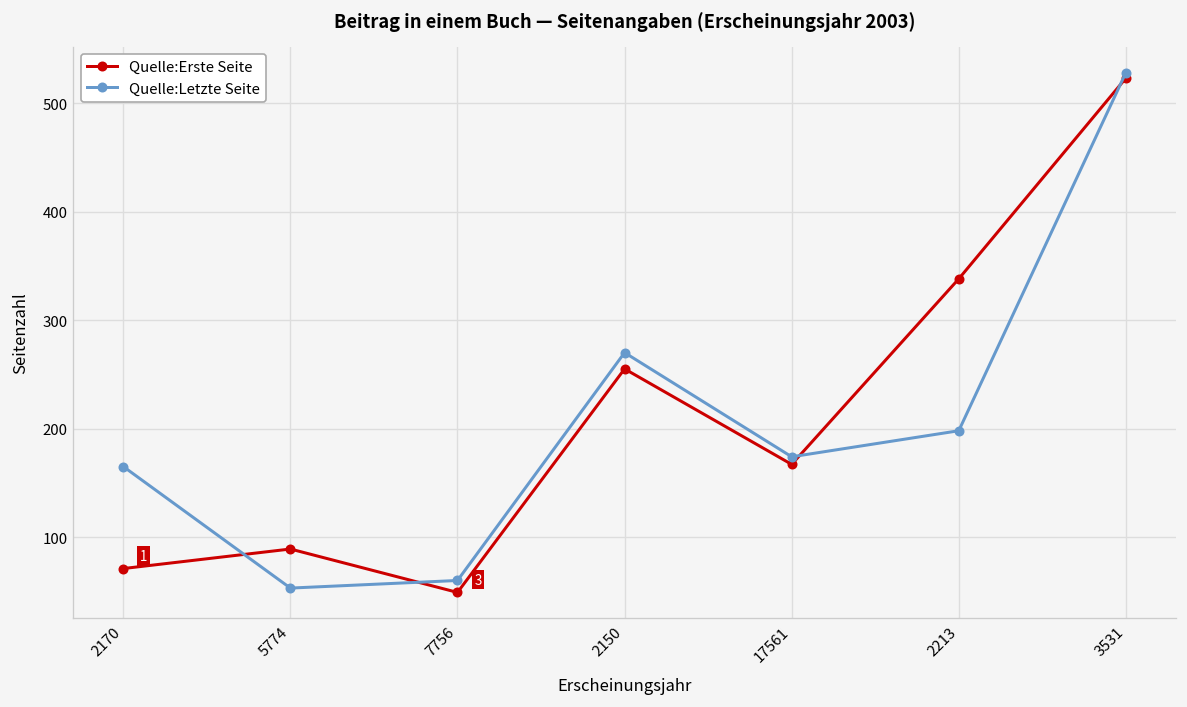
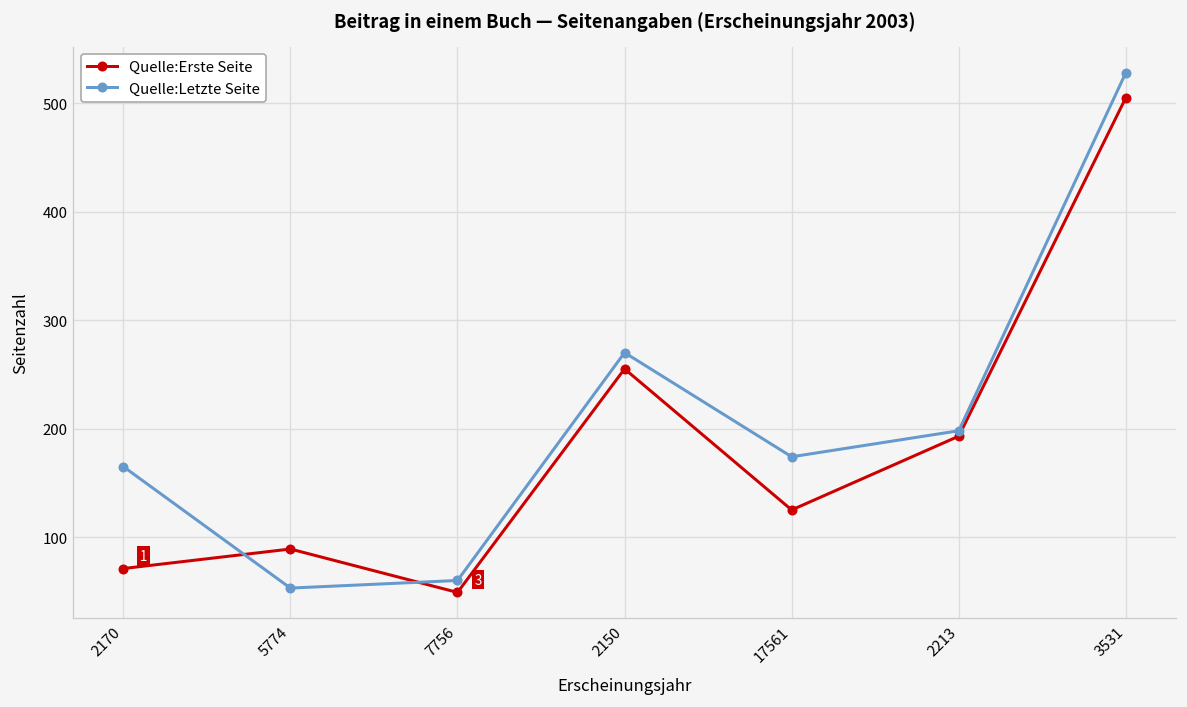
  {
    "Quelle:Erste Seite": {
      "5774": 90,
      "7756": 50,
      "2150": 260,
-     "17561": 170,
-     "2213": 340,
-     "3531": 520
+     "17561": 130,
+     "2213": 190,
+     "3531": 510
    },
    "Quelle:Letzte Seite": {
      "2170": 170,
      "5774": 50,
      "2150": 270,
      "17561": 170,
      "2213": 200,
      "3531": 530
    }
  }
